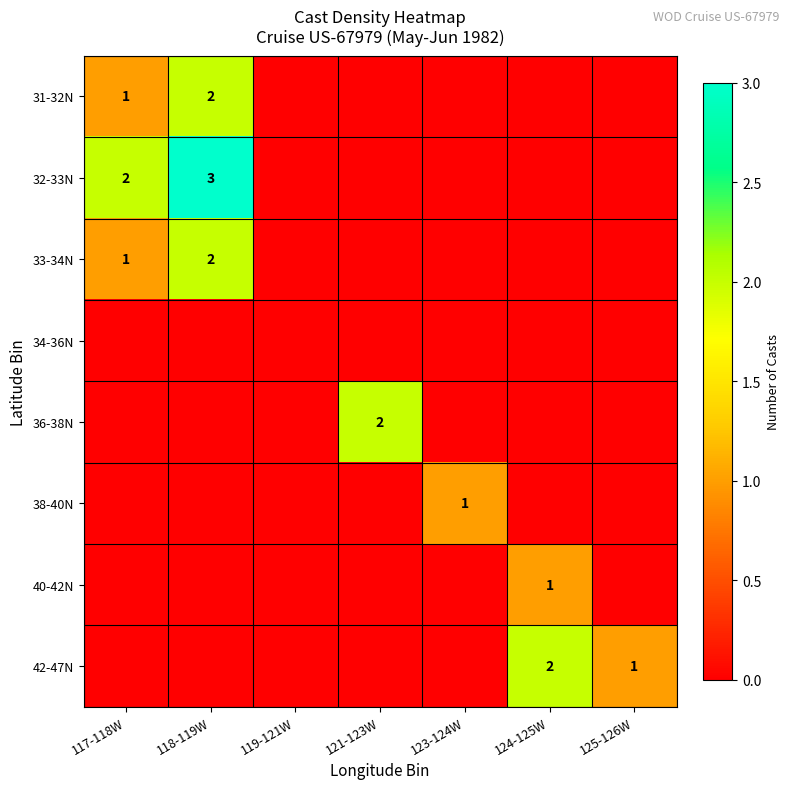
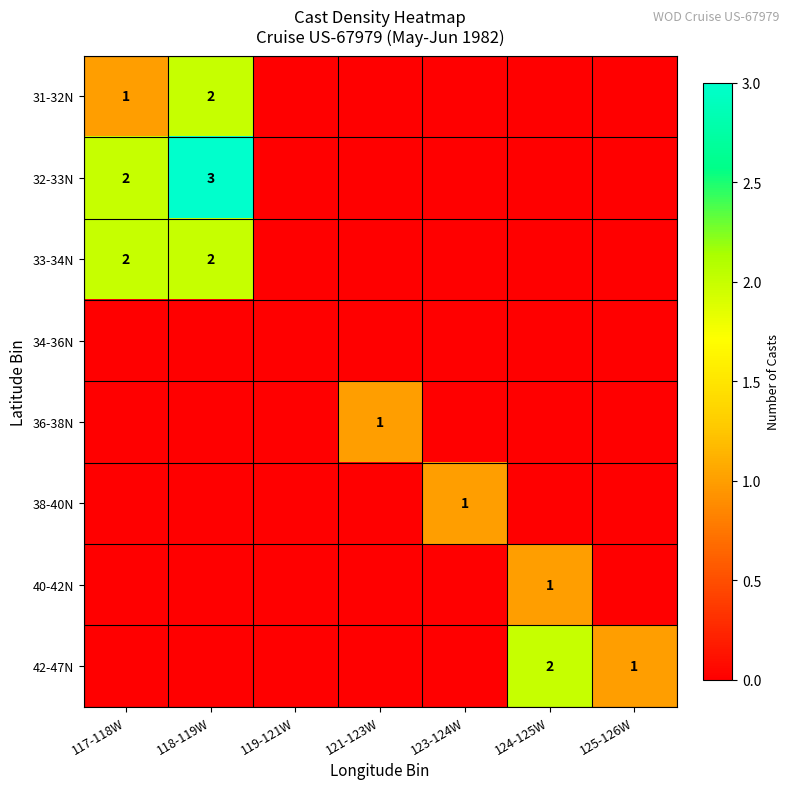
  {
    "31-32N": {
      "117-118W": 1,
      "118-119W": 2
    },
    "32-33N": {
      "117-118W": 2,
      "118-119W": 3
    },
    "33-34N": {
-     "117-118W": 1,
+     "117-118W": 2,
      "118-119W": 2
    },
    "36-38N": {
-     "121-123W": 2
+     "121-123W": 1
    },
    "38-40N": {
      "123-124W": 1
    },
    "40-42N": {
      "124-125W": 1
    },
    "42-47N": {
      "124-125W": 2,
      "125-126W": 1
    }
  }
